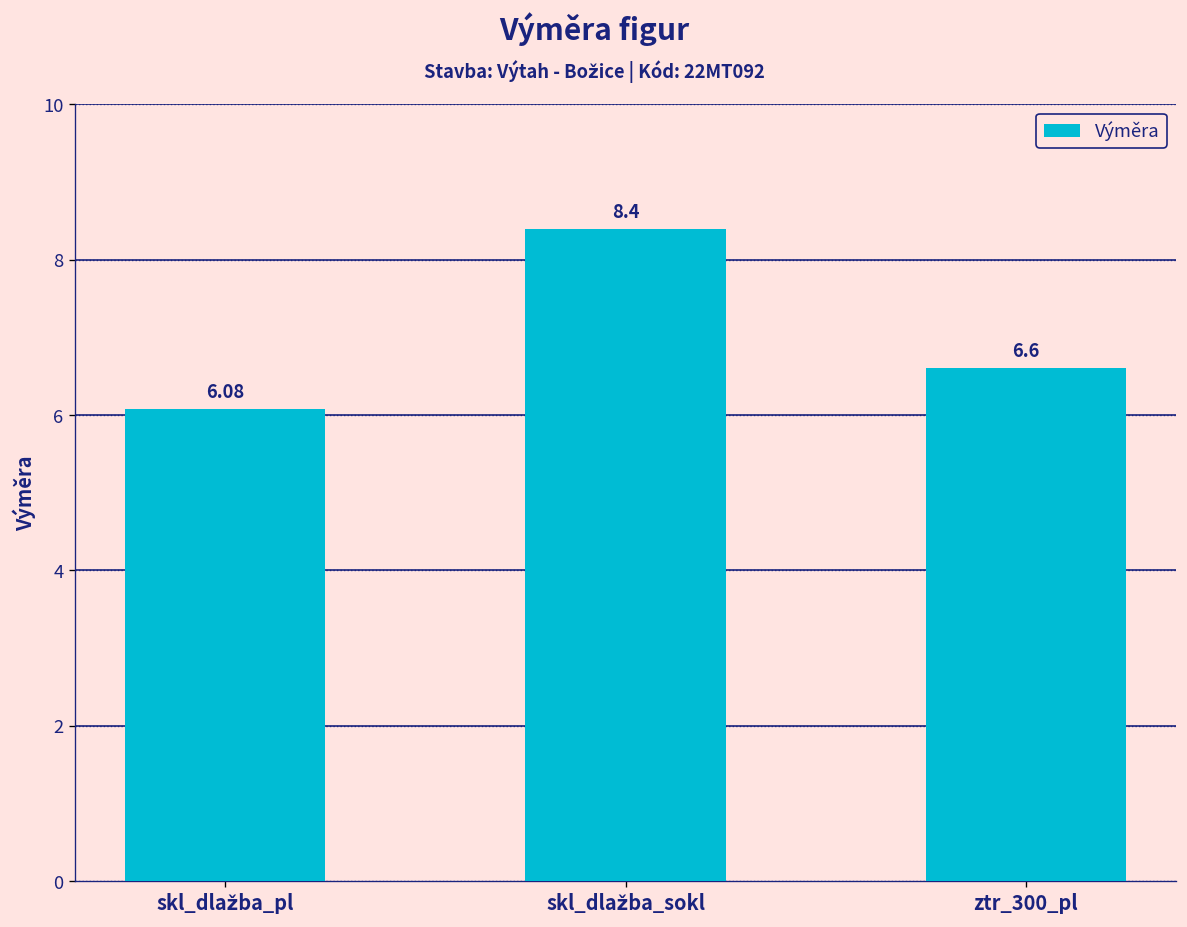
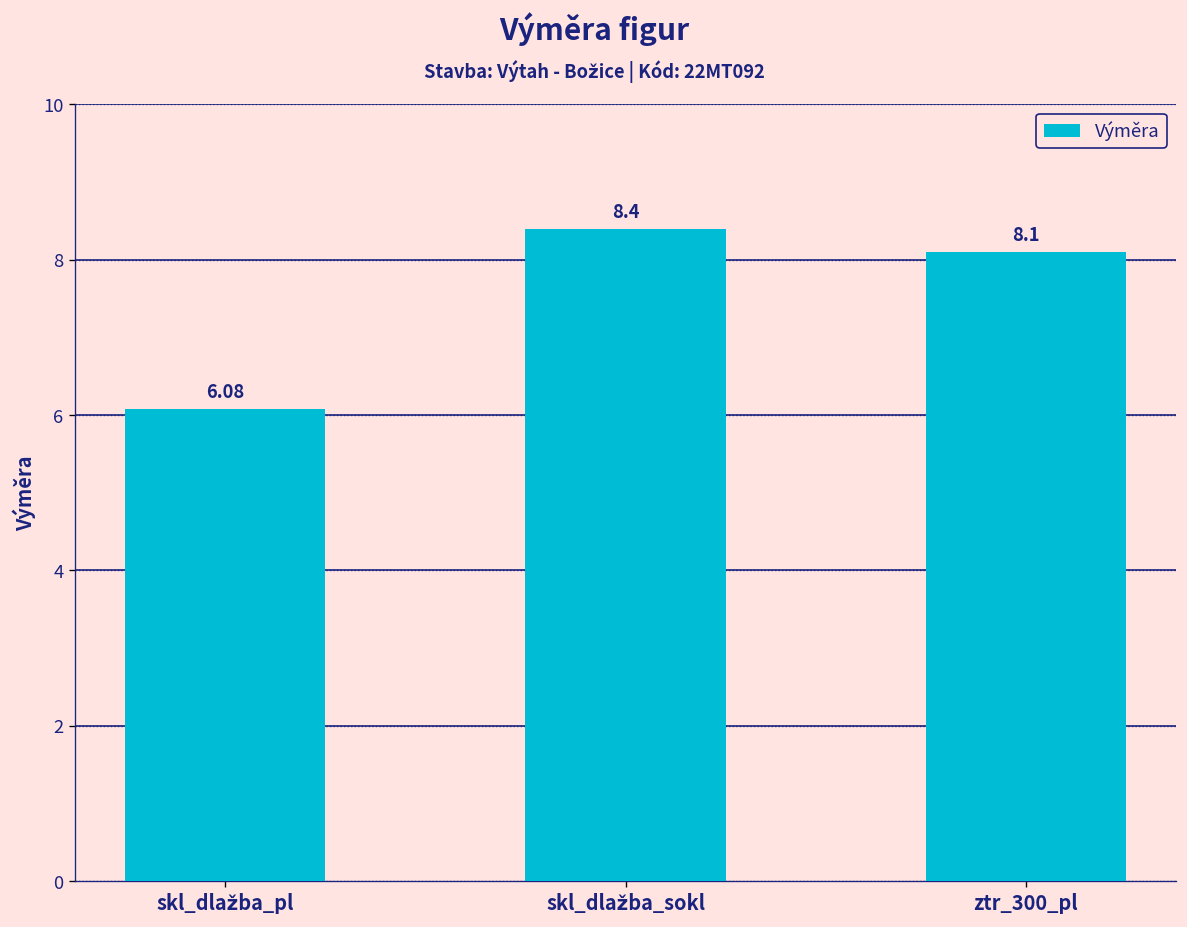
  {
    "skl_dlažba_pl": 6.08,
    "skl_dlažba_sokl": 8.4,
-   "ztr_300_pl": 6.6
+   "ztr_300_pl": 8.1
  }
